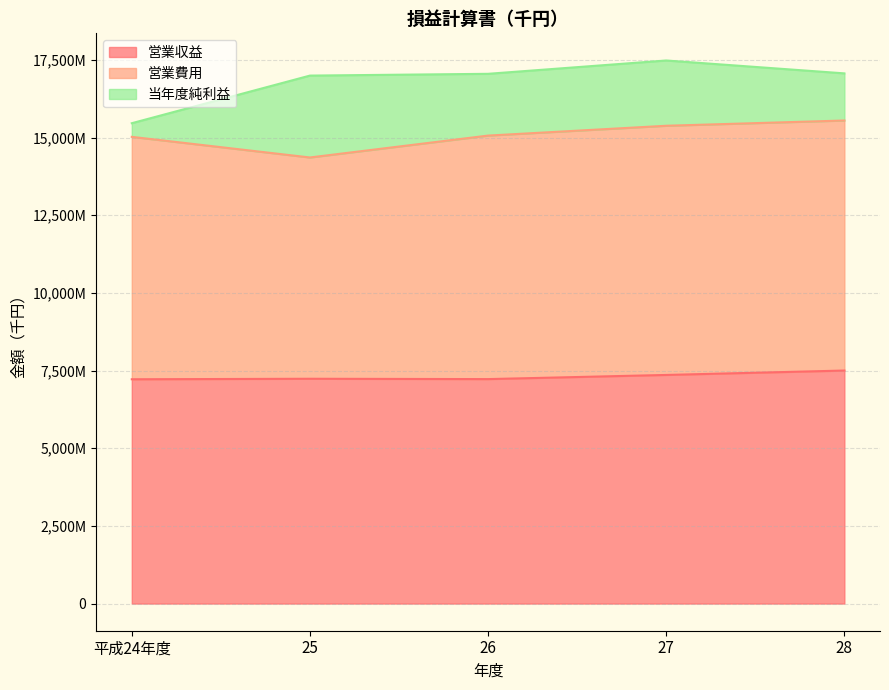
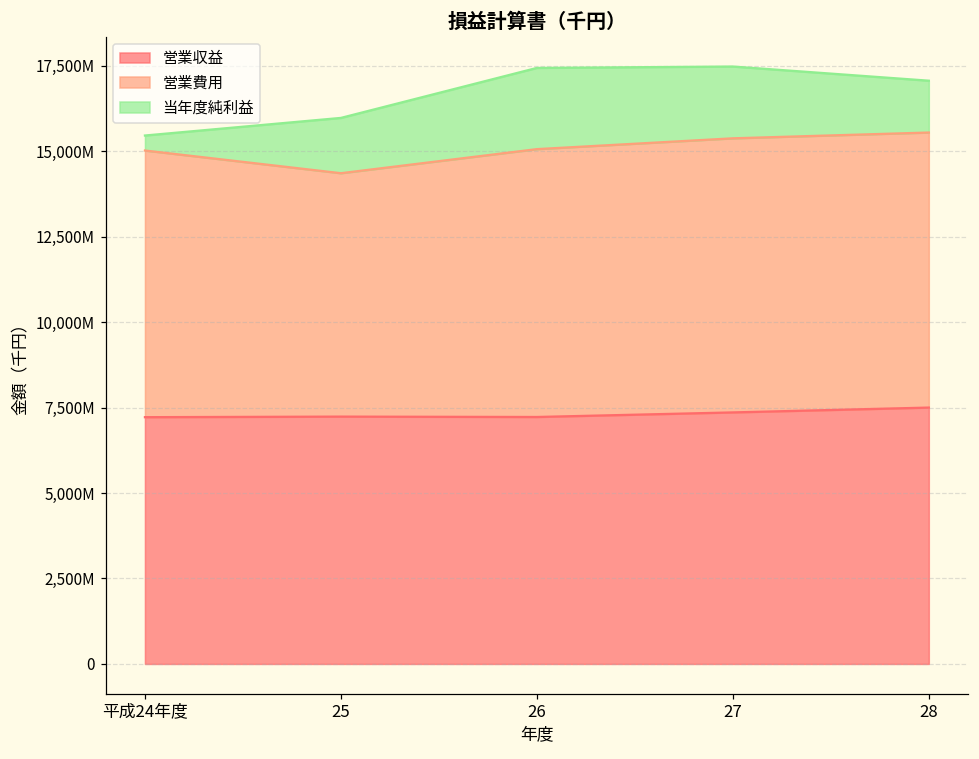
  {
    "当年度純利益": {
      "平成24年度": "400,000,000",
-     "25": "2,600,000,000",
-     "26": "2,000,000,000",
+     "25": "1,600,000,000",
+     "26": "2,400,000,000",
      "27": "2,100,000,000",
      "28": "1,500,000,000"
    }
  }
